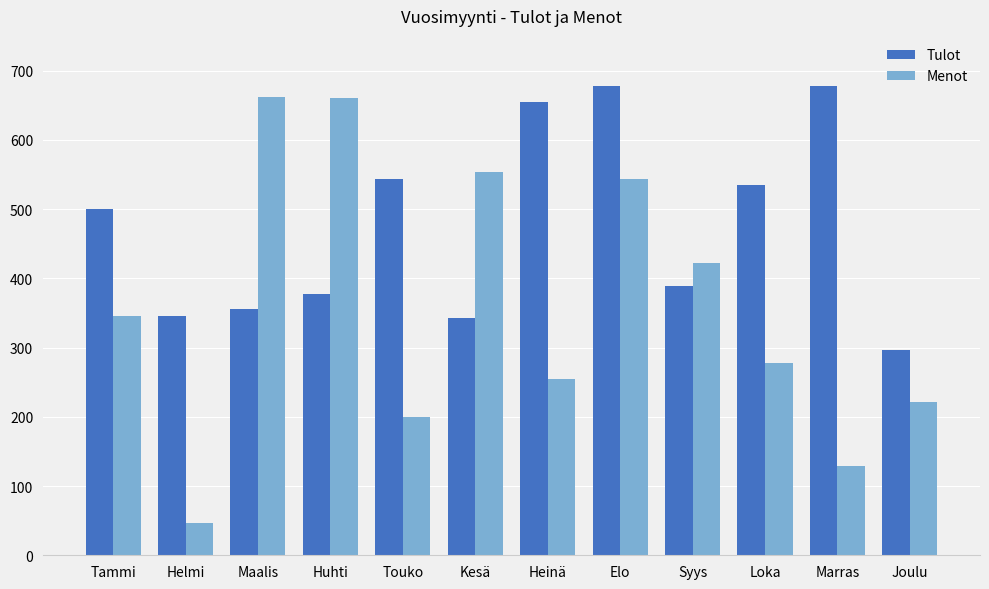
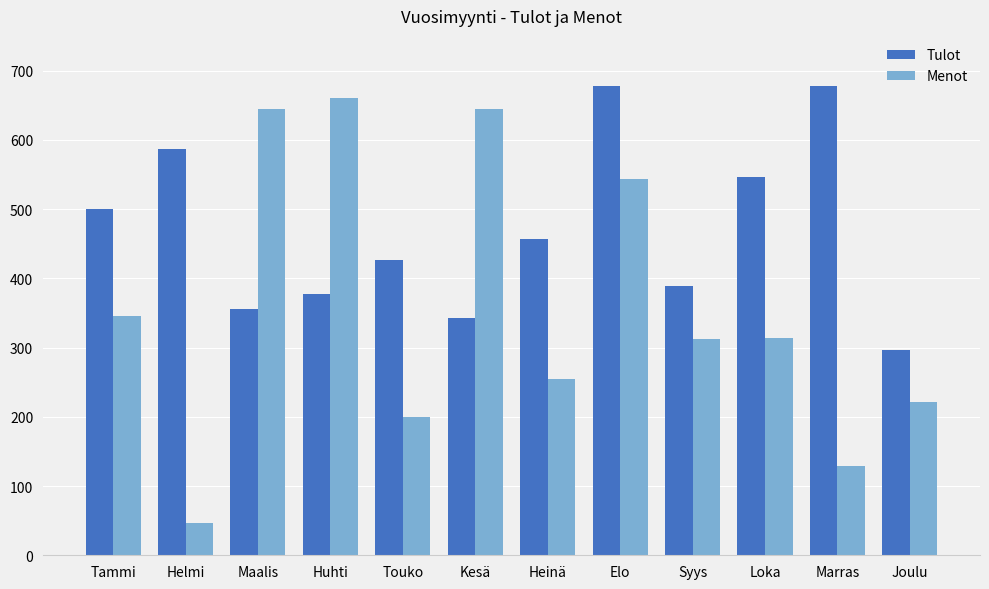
  {
    "Tulot": {
      "Tammi": 500,
-     "Helmi": 350,
+     "Helmi": 590,
      "Maalis": 360,
      "Huhti": 380,
-     "Touko": 540,
+     "Touko": 430,
      "Kesä": 340,
-     "Heinä": 660,
+     "Heinä": 460,
      "Elo": 680,
      "Syys": 390,
-     "Loka": 530,
+     "Loka": 550,
      "Marras": 680,
      "Joulu": 300
    },
    "Menot": {
      "Tammi": 350,
      "Helmi": 50,
-     "Maalis": 660,
+     "Maalis": 640,
      "Huhti": 660,
      "Touko": 200,
-     "Kesä": 550,
+     "Kesä": 650,
      "Heinä": 260,
      "Elo": 540,
-     "Syys": 420,
-     "Loka": 280,
+     "Syys": 310,
+     "Loka": 310,
      "Marras": 130,
      "Joulu": 220
    }
  }
